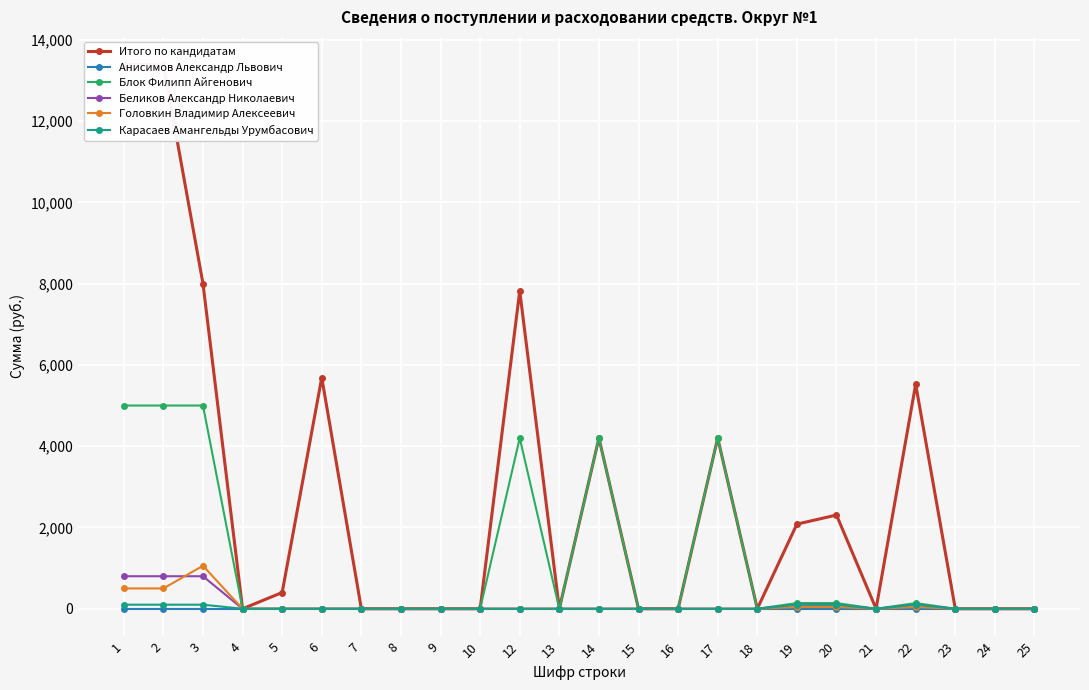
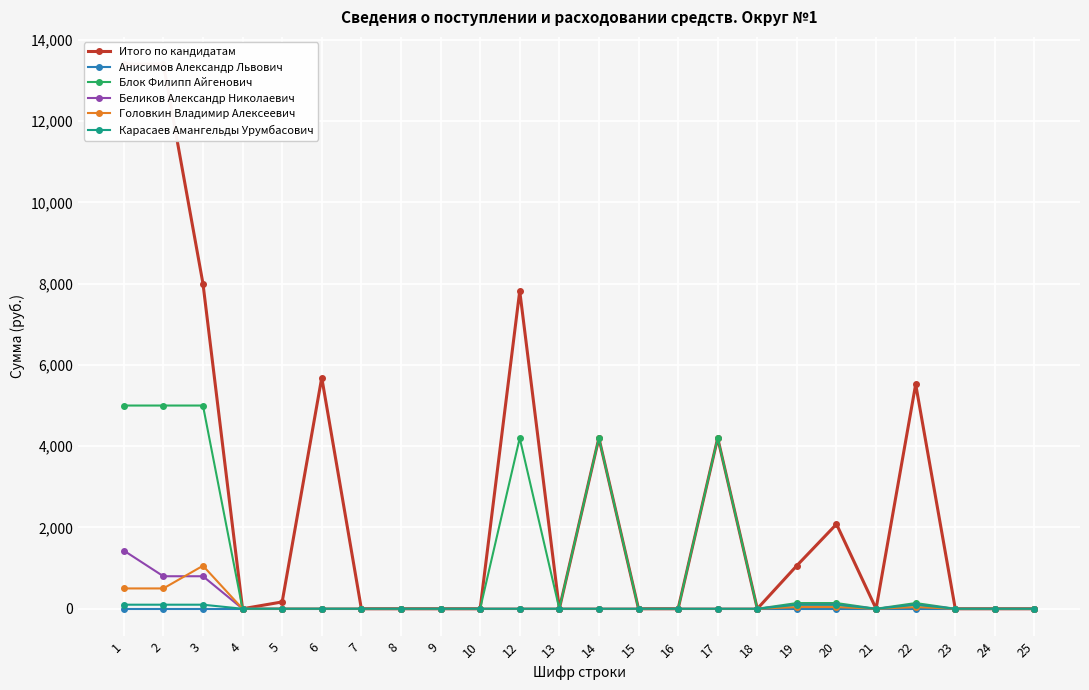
  {
    "Итого по кандидатам": {
      "3": "8,000",
-     "5": "400",
+     "5": "200",
      "6": "5,700",
      "12": "7,800",
-     "19": "2,100",
-     "20": "2,300",
+     "19": "1,100",
+     "20": "2,100",
      "22": "5,500"
    },
    "Анисимов Александр Львович": {
      "1": "0",
      "2": "0",
      "3": "0"
    },
    "Беликов Александр Николаевич": {
-     "1": "800",
+     "1": "1,400",
      "2": "800",
      "3": "800"
    },
    "Головкин Владимир Алексеевич": {
      "1": "500",
      "2": "500",
      "3": "1,100"
    }
  }
